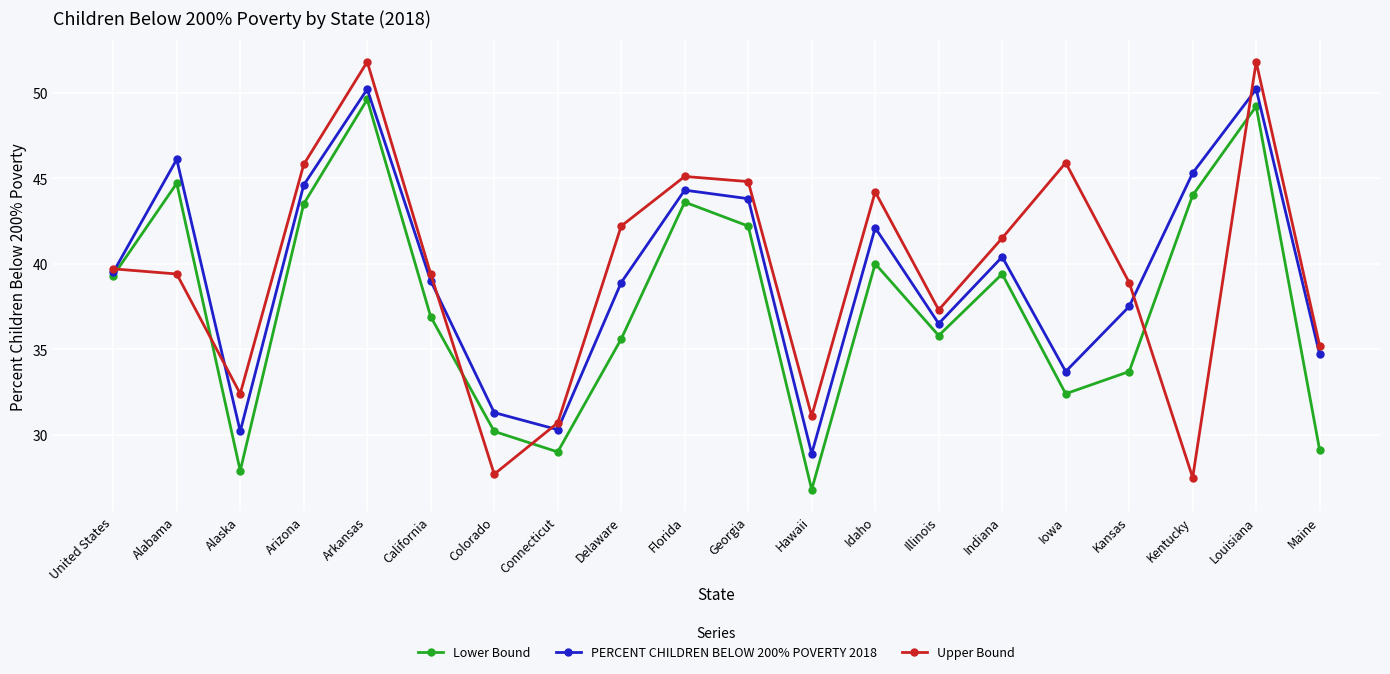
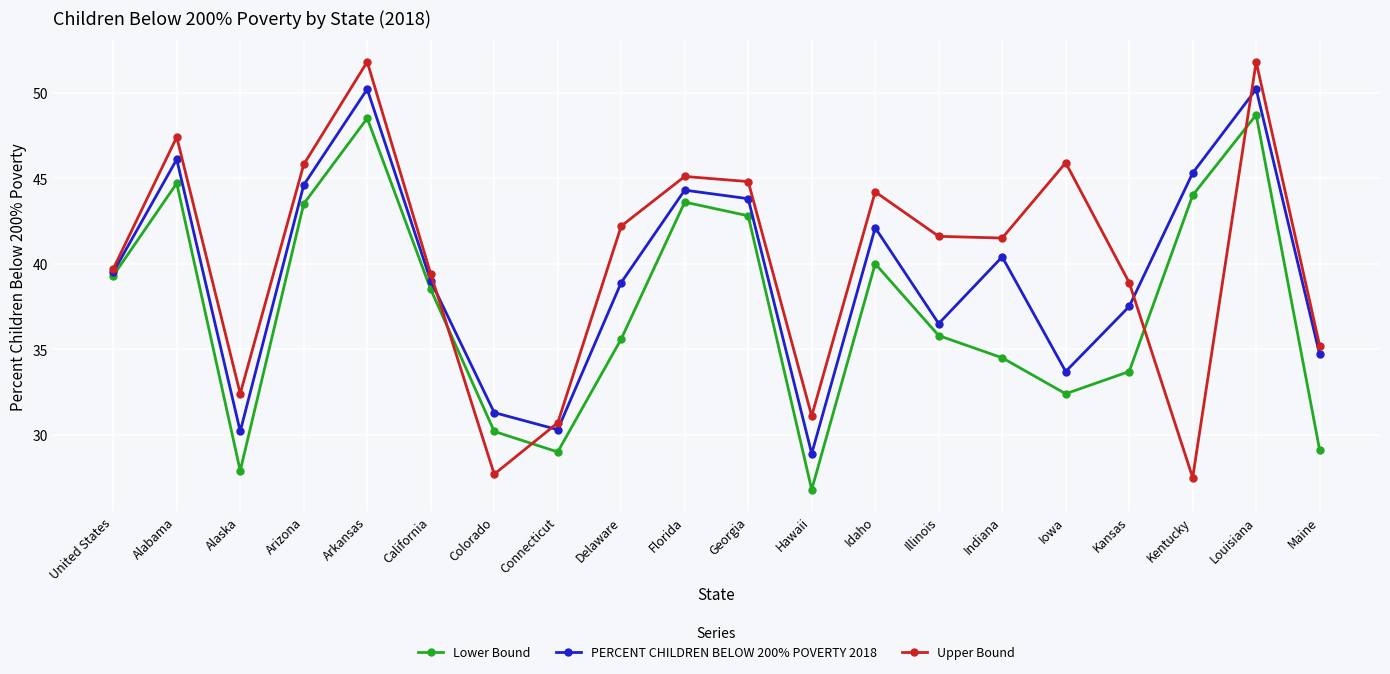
  {
    "Lower Bound": {
      "United States": 39.3,
      "Alabama": 44.7,
      "Alaska": 27.9,
      "Arizona": 43.5,
-     "Arkansas": 49.6,
-     "California": 36.9,
+     "Arkansas": 48.5,
+     "California": 38.5,
      "Colorado": 30.2,
      "Connecticut": 29.0,
      "Delaware": 35.6,
      "Florida": 43.6,
-     "Georgia": 42.2,
+     "Georgia": 42.8,
      "Hawaii": 26.8,
      "Idaho": 40.0,
      "Illinois": 35.8,
-     "Indiana": 39.4,
+     "Indiana": 34.5,
      "Iowa": 32.4,
      "Kansas": 33.7,
      "Kentucky": 44.0,
-     "Louisiana": 49.2,
+     "Louisiana": 48.7,
      "Maine": 29.1
    },
    "PERCENT CHILDREN BELOW 200% POVERTY 2018": {
      "United States": 39.5,
      "Alabama": 46.1,
      "Alaska": 30.2,
      "Arizona": 44.6,
      "Arkansas": 50.2,
      "California": 39.0,
      "Colorado": 31.3,
      "Connecticut": 30.3,
      "Delaware": 38.9,
      "Florida": 44.3,
      "Georgia": 43.8,
      "Hawaii": 28.9,
      "Idaho": 42.1,
      "Illinois": 36.5,
      "Indiana": 40.4,
      "Iowa": 33.7,
      "Kansas": 37.5,
      "Kentucky": 45.3,
      "Louisiana": 50.2,
      "Maine": 34.7
    },
    "Upper Bound": {
      "United States": 39.7,
-     "Alabama": 39.4,
+     "Alabama": 47.4,
      "Alaska": 32.4,
      "Arizona": 45.8,
      "Arkansas": 51.8,
      "California": 39.4,
      "Colorado": 27.7,
      "Connecticut": 30.7,
      "Delaware": 42.2,
      "Florida": 45.1,
      "Georgia": 44.8,
      "Hawaii": 31.1,
      "Idaho": 44.2,
-     "Illinois": 37.3,
+     "Illinois": 41.6,
      "Indiana": 41.5,
      "Iowa": 45.9,
      "Kansas": 38.9,
      "Kentucky": 27.5,
      "Louisiana": 51.8,
      "Maine": 35.2
    }
  }
